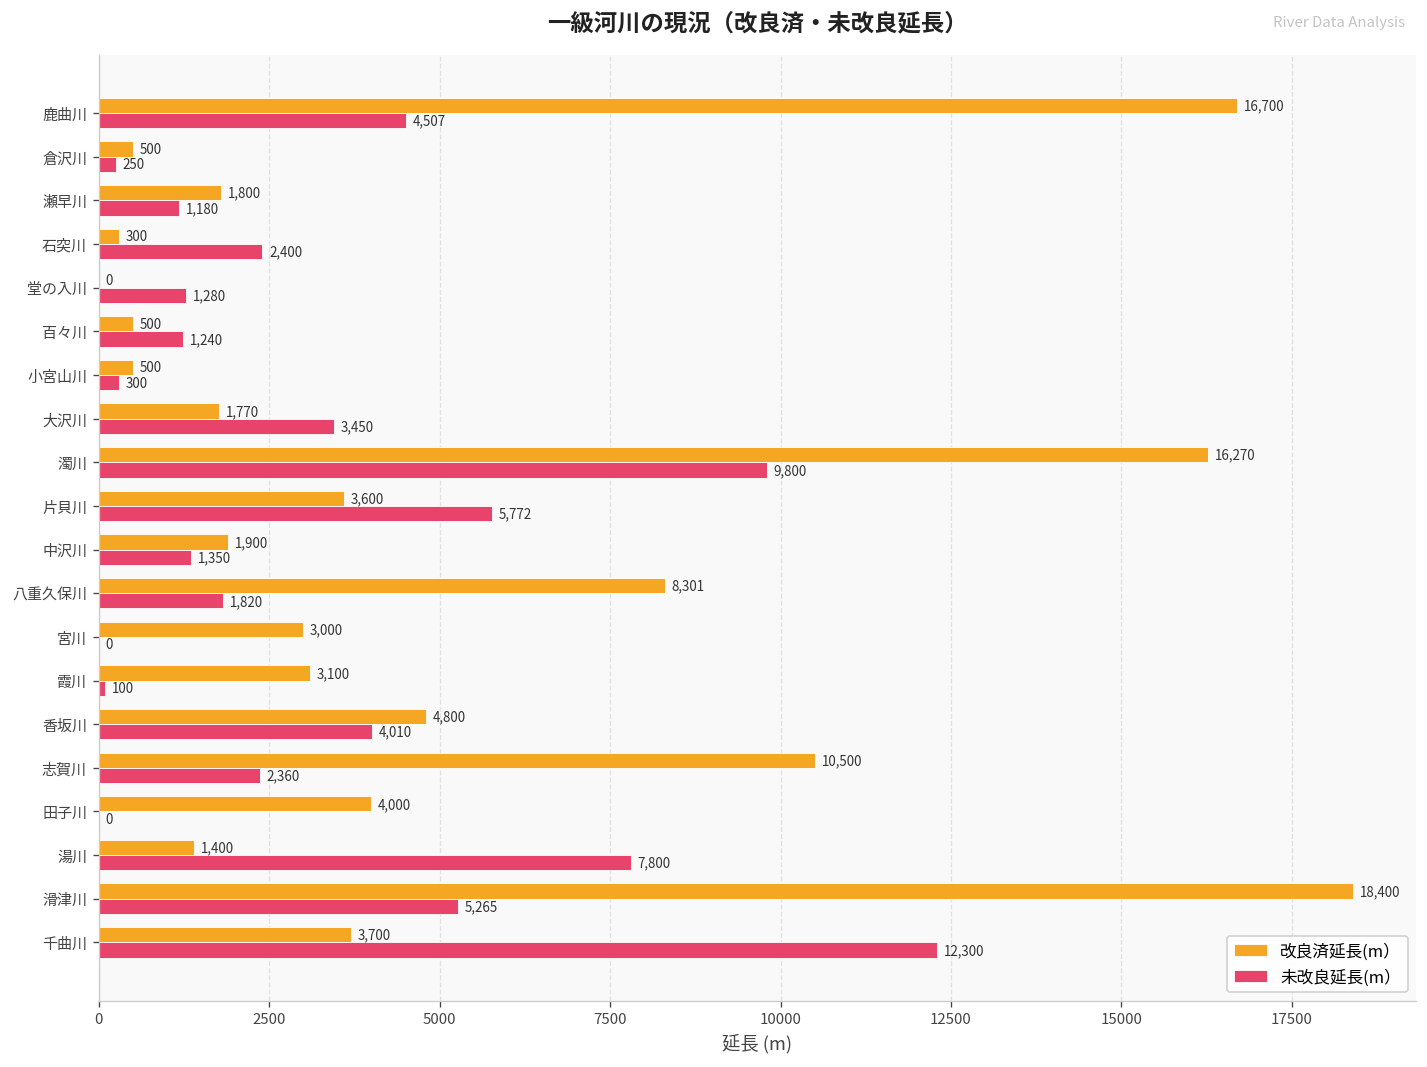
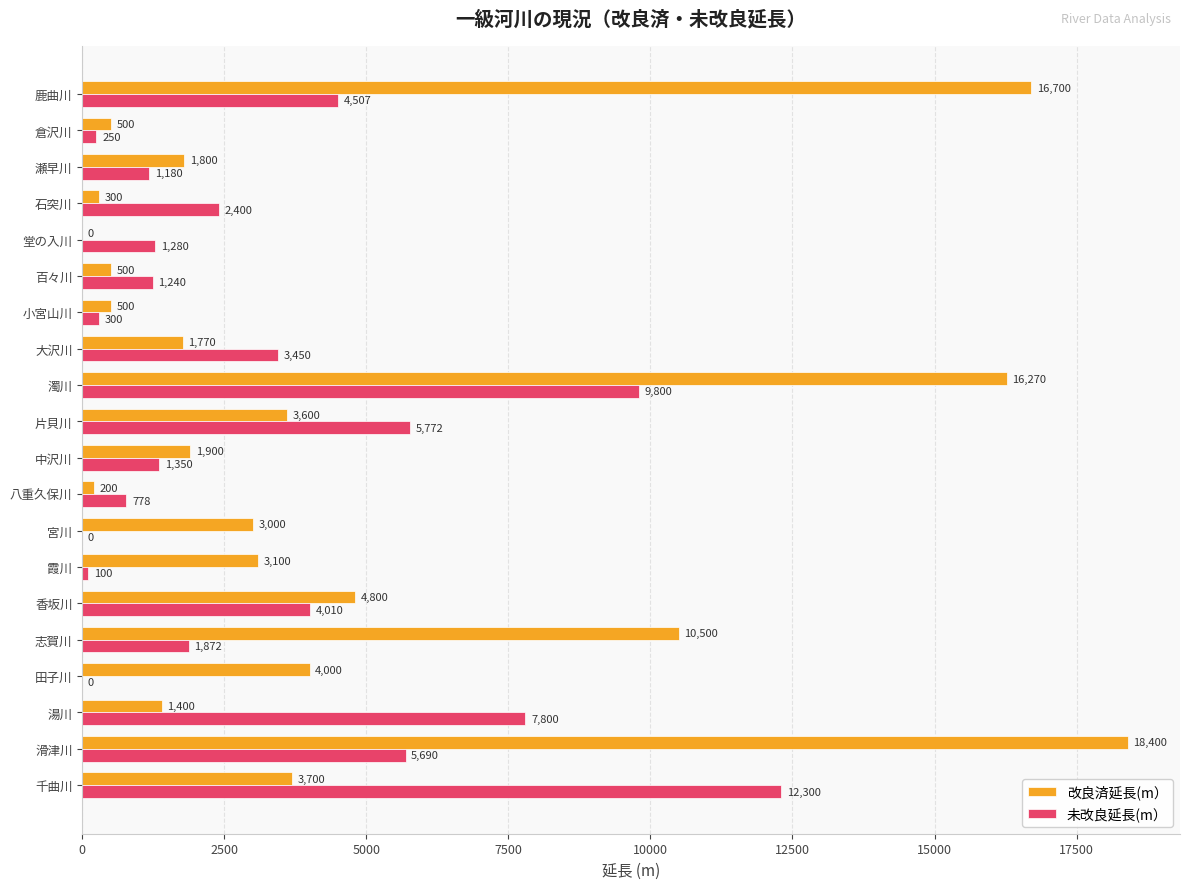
  {
    "改良済延長(m）": {
      "鹿曲川": "16,700",
      "倉沢川": "500",
      "瀬早川": "1,800",
      "石突川": "300",
      "堂の入川": "0",
      "百々川": "500",
      "小宮山川": "500",
      "大沢川": "1,770",
      "濁川": "16,270",
      "片貝川": "3,600",
      "中沢川": "1,900",
-     "八重久保川": "8,301",
+     "八重久保川": "200",
      "宮川": "3,000",
      "霞川": "3,100",
      "香坂川": "4,800",
      "志賀川": "10,500",
      "田子川": "4,000",
      "湯川": "1,400",
      "滑津川": "18,400",
      "千曲川": "3,700"
    },
    "未改良延長(m）": {
      "鹿曲川": "4,507",
      "倉沢川": "250",
      "瀬早川": "1,180",
      "石突川": "2,400",
      "堂の入川": "1,280",
      "百々川": "1,240",
      "小宮山川": "300",
      "大沢川": "3,450",
      "濁川": "9,800",
      "片貝川": "5,772",
      "中沢川": "1,350",
-     "八重久保川": "1,820",
+     "八重久保川": "778",
      "宮川": "0",
      "霞川": "100",
      "香坂川": "4,010",
-     "志賀川": "2,360",
+     "志賀川": "1,872",
      "田子川": "0",
      "湯川": "7,800",
-     "滑津川": "5,265",
+     "滑津川": "5,690",
      "千曲川": "12,300"
    }
  }
